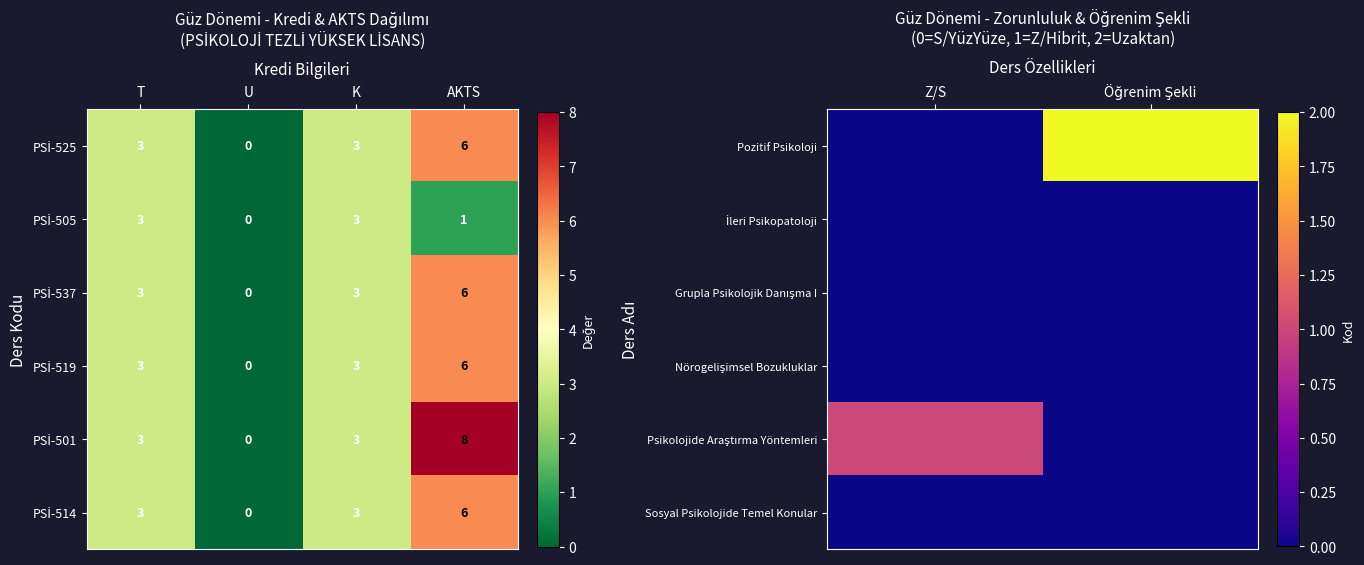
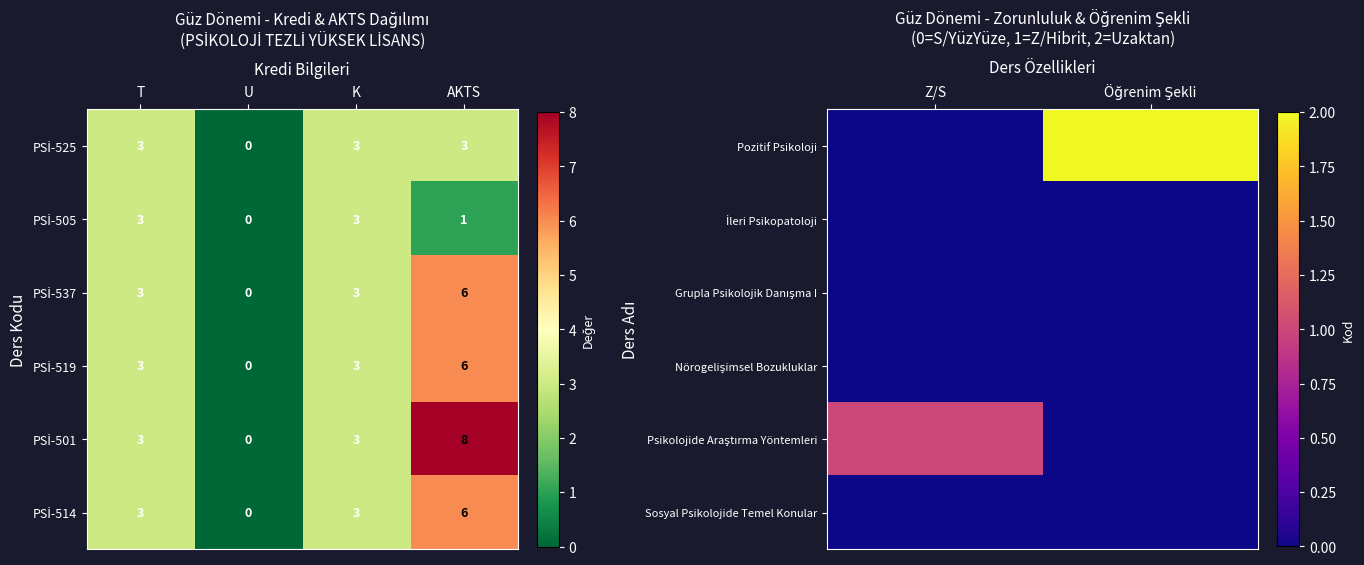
  {
    "Güz Dönemi - Kredi & AKTS Dağılımı (PSİKOLOJİ TEZLİ YÜKSEK LİSANS)": {
      "PSİ-525": {
        "T": 3,
        "U": 0,
        "K": 3,
-       "AKTS": 6
+       "AKTS": 3
      },
      "PSİ-505": {
        "T": 3,
        "U": 0,
        "K": 3,
        "AKTS": 1
      },
      "PSİ-537": {
        "T": 3,
        "U": 0,
        "K": 3,
        "AKTS": 6
      },
      "PSİ-519": {
        "T": 3,
        "U": 0,
        "K": 3,
        "AKTS": 6
      },
      "PSİ-501": {
        "T": 3,
        "U": 0,
        "K": 3,
        "AKTS": 8
      },
      "PSİ-514": {
        "T": 3,
        "U": 0,
        "K": 3,
        "AKTS": 6
      }
    }
  }
